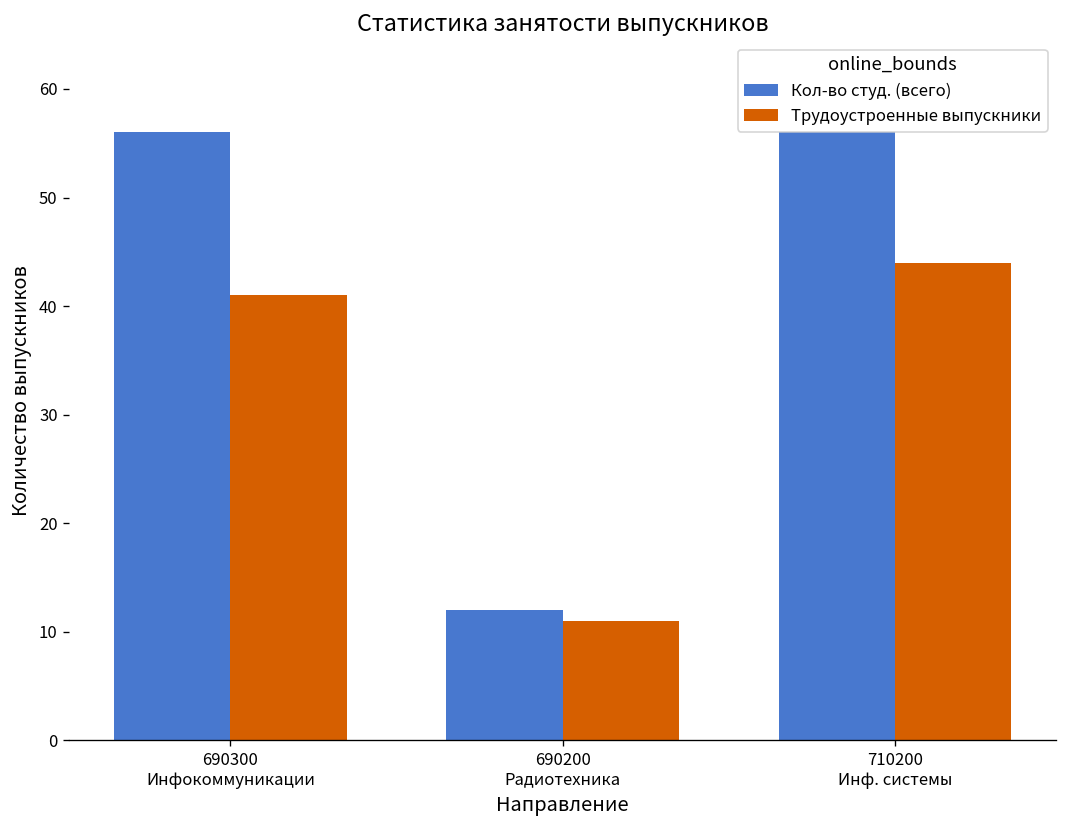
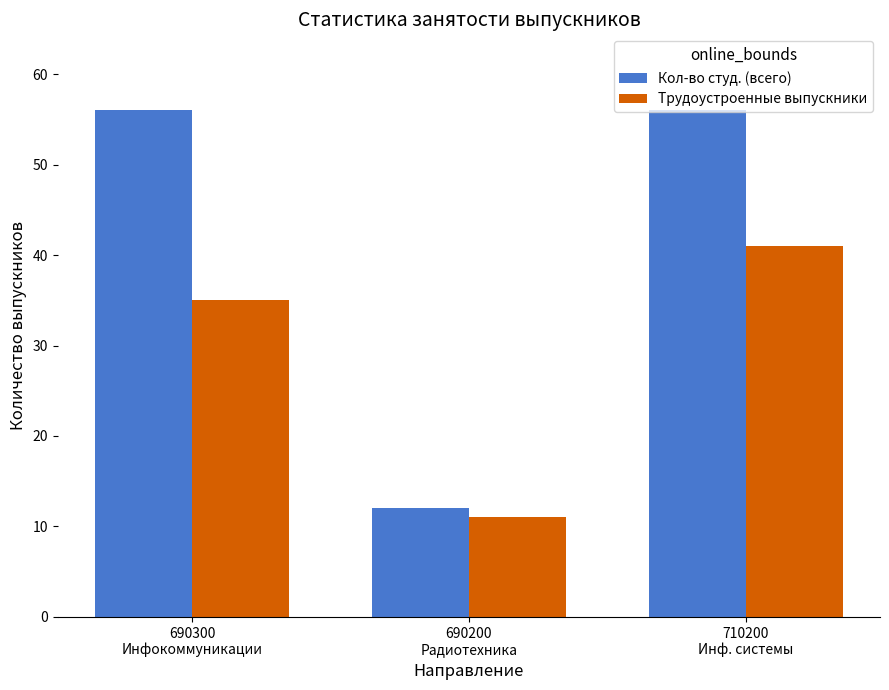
  {
    "Кол-во студ. (всего)": {
      "690300 Инфокоммуникации": 56,
      "690200 Радиотехника": 12
    },
    "Трудоустроенные выпускники": {
-     "690300 Инфокоммуникации": 41,
+     "690300 Инфокоммуникации": 35,
      "690200 Радиотехника": 11,
-     "710200 Инф. системы": 44
+     "710200 Инф. системы": 41
    }
  }
